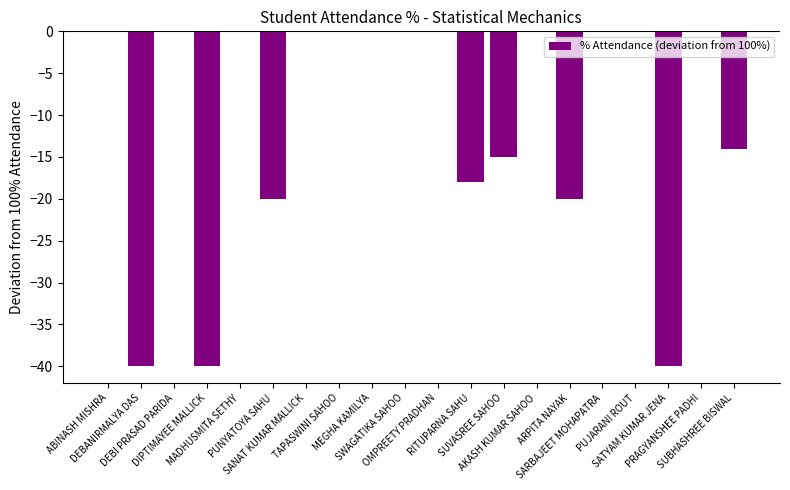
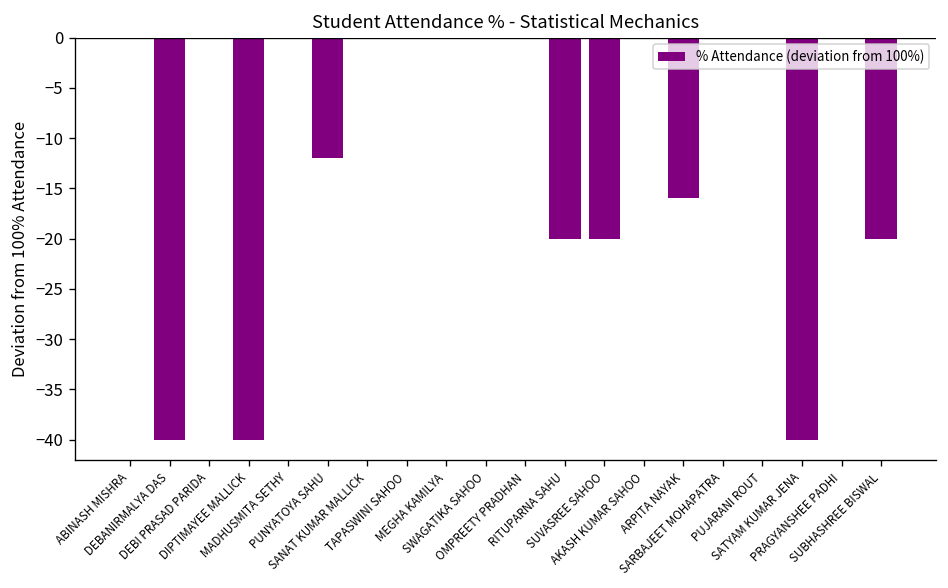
  {
    "ABINASH MISHRA": 0,
    "DEBANIRMALYA DAS": -40,
    "DEBI PRASAD PARIDA": 0,
    "DIPTIMAYEE MALLICK": -40,
    "MADHUSMITA SETHY": 0,
-   "PUNYATOYA SAHU": -20,
+   "PUNYATOYA SAHU": -12,
    "SANAT KUMAR MALLICK": 0,
    "TAPASWINI SAHOO": 0,
    "MEGHA KAMILYA": 0,
    "SWAGATIKA SAHOO": 0,
    "OMPREETY PRADHAN": 0,
-   "RITUPARNA SAHU": -18,
-   "SUVASREE SAHOO": -15,
+   "RITUPARNA SAHU": -20,
+   "SUVASREE SAHOO": -20,
    "AKASH KUMAR SAHOO": 0,
-   "ARPITA NAYAK": -20,
+   "ARPITA NAYAK": -16,
    "SARBAJEET MOHAPATRA": 0,
    "PUJARANI ROUT": 0,
    "SATYAM KUMAR JENA": -40,
    "PRAGYANSHEE PADHI": 0,
-   "SUBHASHREE BISWAL": -14
+   "SUBHASHREE BISWAL": -20
  }
